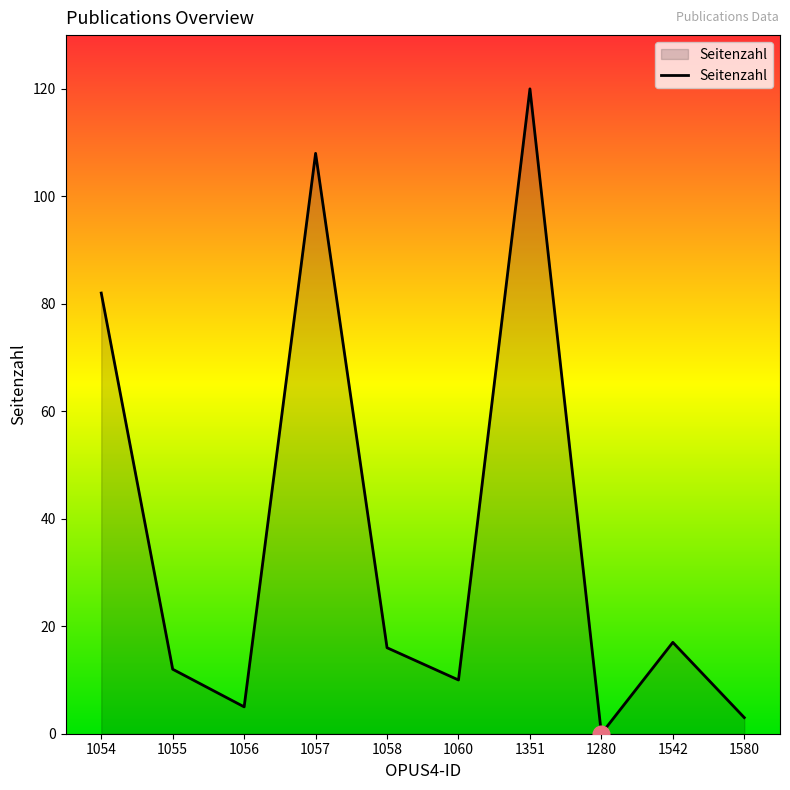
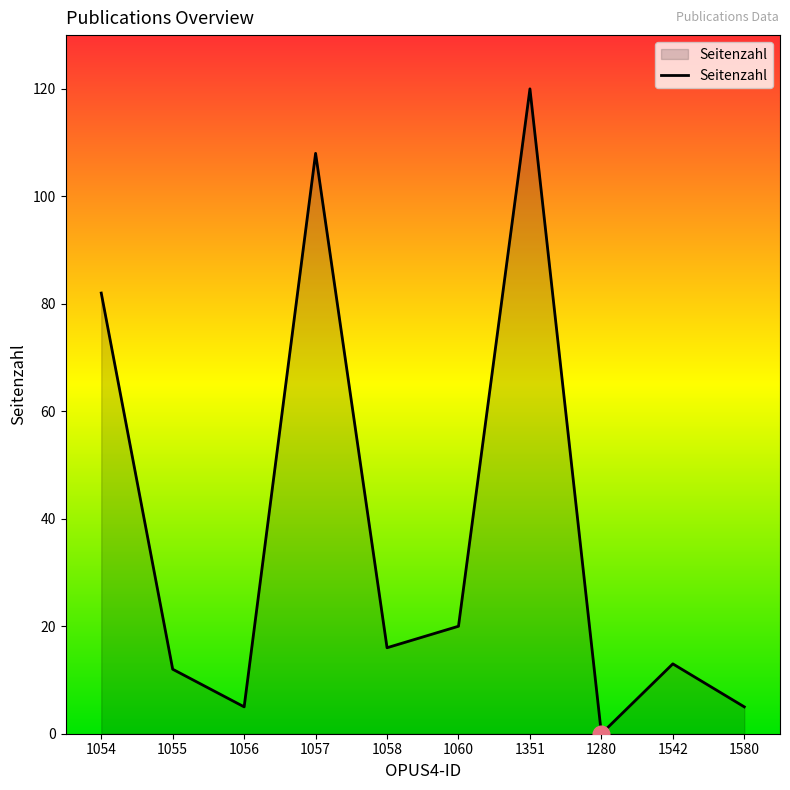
  {
    "Seitenzahl": {
      "1054": 82,
      "1055": 12,
      "1056": 5,
      "1057": 108,
      "1058": 16,
-     "1060": 10,
+     "1060": 20,
      "1351": 120,
-     "1542": 17,
-     "1580": 3
+     "1542": 13,
+     "1580": 5
    }
  }
